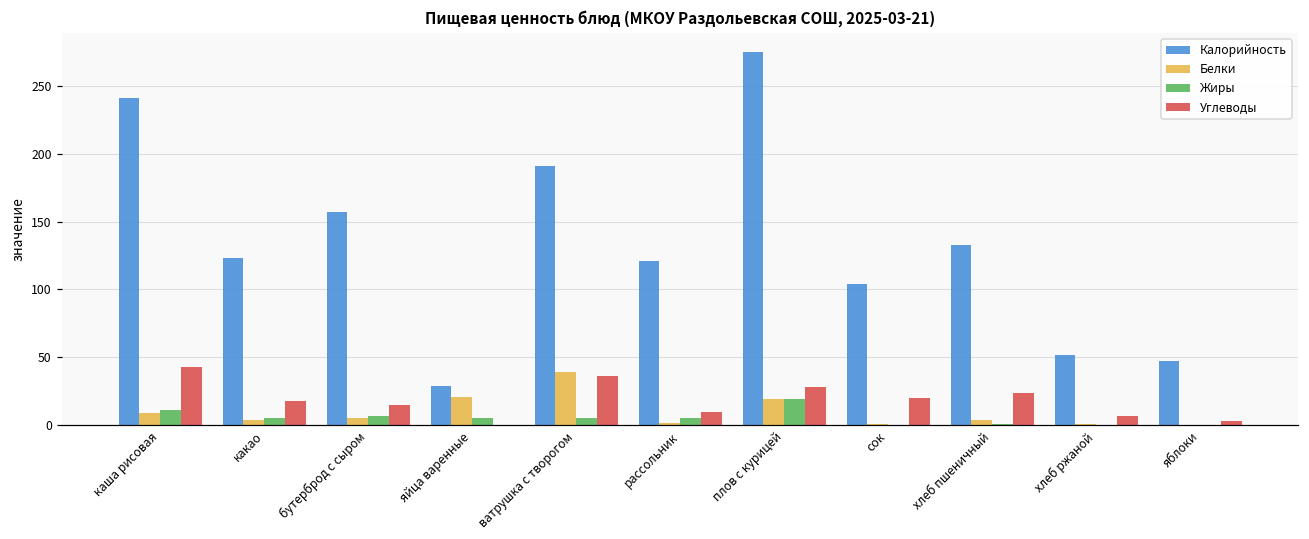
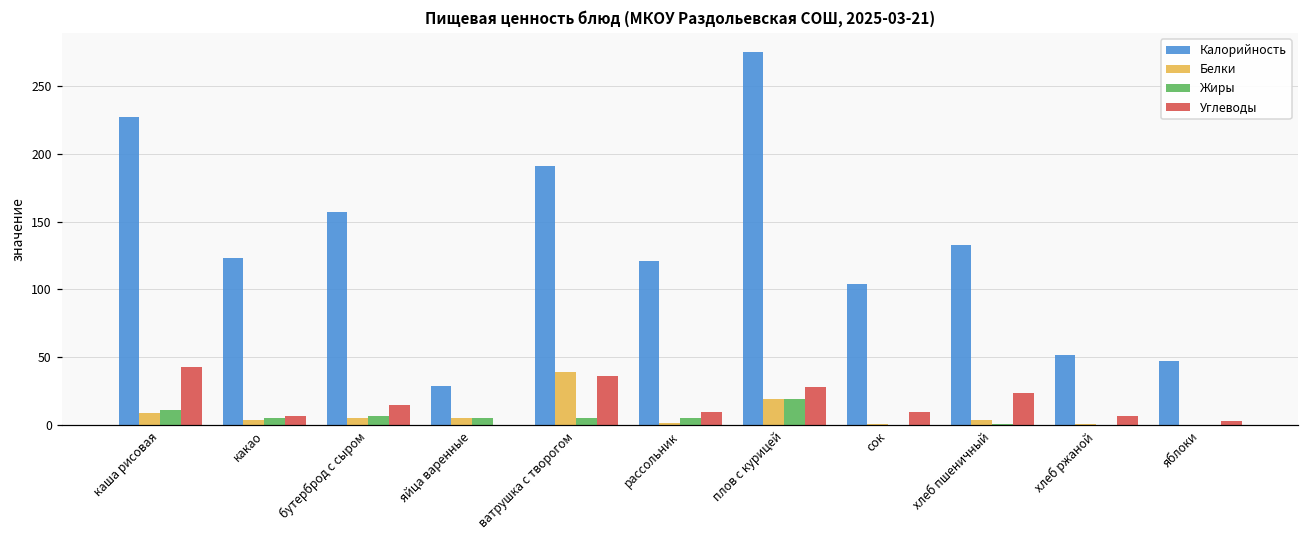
  {
    "Калорийность": {
-     "каша рисовая": 241,
+     "каша рисовая": 227,
      "какао": 123,
      "бутерброд с сыром": 157,
      "яйца варенные": 29,
      "ватрушка с творогом": 191,
      "рассольник": 121,
      "плов с курицей": 275,
      "сок": 104,
      "хлеб пшеничный": 133,
      "хлеб ржаной": 52,
      "яблоки": 47
    },
    "Белки": {
      "каша рисовая": 9,
      "какао": 4,
      "бутерброд с сыром": 5,
-     "яйца варенные": 21,
+     "яйца варенные": 5,
      "ватрушка с творогом": 39,
      "плов с курицей": 19,
      "хлеб пшеничный": 4,
      "яблоки": 0
    },
    "Жиры": {
      "каша рисовая": 11,
      "какао": 5,
      "бутерброд с сыром": 7,
      "яйца варенные": 5,
      "ватрушка с творогом": 5,
      "рассольник": 5,
      "плов с курицей": 19,
      "сок": 0,
      "хлеб ржаной": 0,
      "яблоки": 0
    },
    "Углеводы": {
      "каша рисовая": 43,
-     "какао": 18,
+     "какао": 7,
      "бутерброд с сыром": 15,
      "яйца варенные": 0,
      "ватрушка с творогом": 36,
      "рассольник": 10,
      "плов с курицей": 28,
-     "сок": 20,
+     "сок": 10,
      "хлеб пшеничный": 24,
      "хлеб ржаной": 7,
      "яблоки": 3
    }
  }
